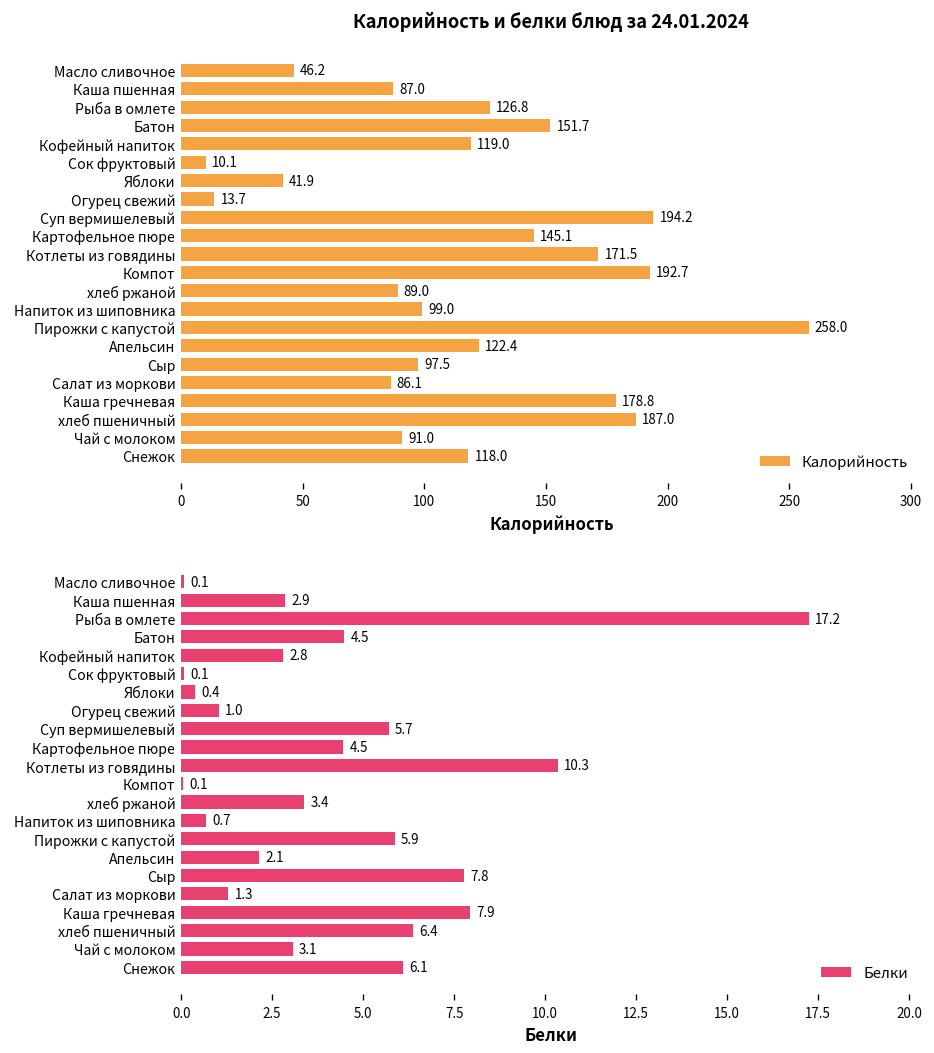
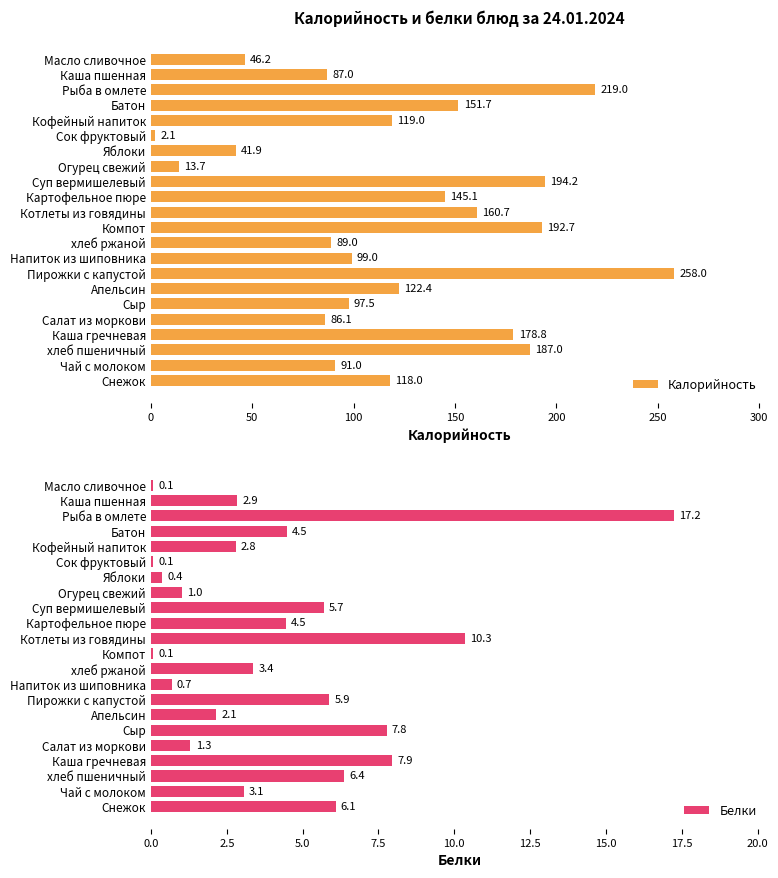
  {
    "Калорийность и белки блюд за 24.01.2024": {
      "Масло сливочное": 46.2,
      "Каша пшенная": 87.0,
-     "Рыба в омлете": 126.8,
+     "Рыба в омлете": 219.0,
      "Батон": 151.7,
      "Кофейный напиток": 119.0,
-     "Сок фруктовый": 10.1,
+     "Сок фруктовый": 2.1,
      "Яблоки": 41.9,
      "Огурец свежий": 13.7,
      "Суп вермишелевый": 194.2,
      "Картофельное пюре": 145.1,
-     "Котлеты из говядины": 171.5,
+     "Котлеты из говядины": 160.7,
      "Компот": 192.7,
      "хлеб ржаной": 89.0,
      "Напиток из шиповника": 99.0,
      "Пирожки с капустой": 258.0,
      "Апельсин": 122.4,
      "Сыр": 97.5,
      "Салат из моркови": 86.1,
      "Каша гречневая": 178.8,
      "хлеб пшеничный": 187.0,
      "Чай с молоком": 91.0,
      "Снежок": 118.0
    }
  }
